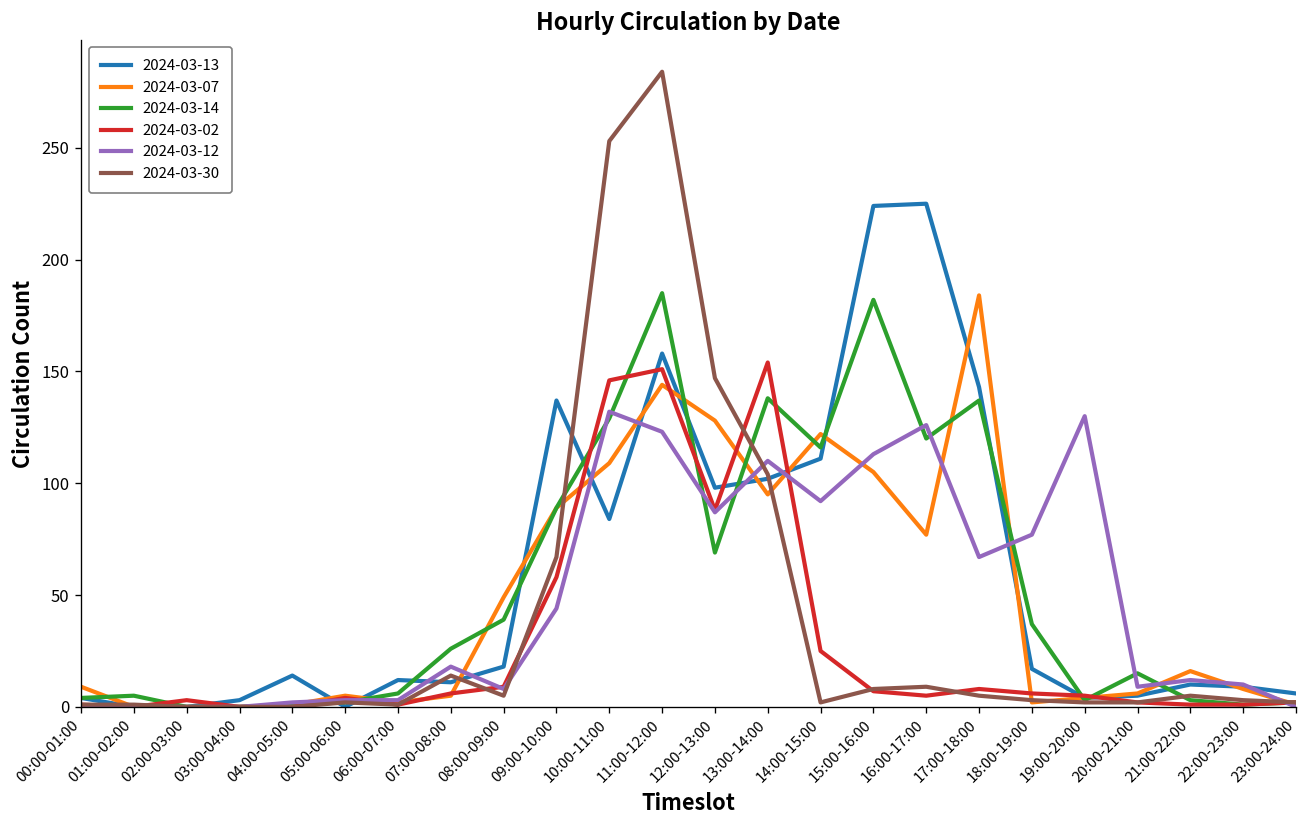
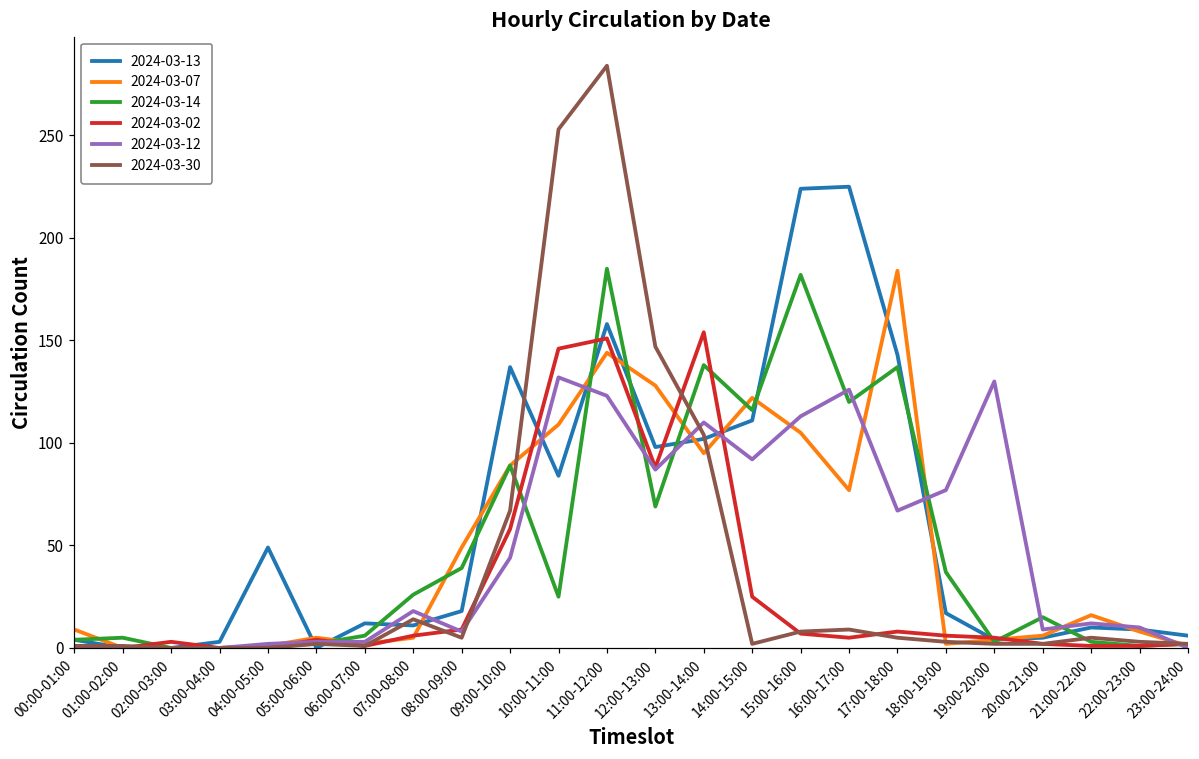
  {
    "2024-03-13": {
      "03:00-04:00": 3,
-     "04:00-05:00": 14,
+     "04:00-05:00": 49,
      "05:00-06:00": 0,
      "06:00-07:00": 12,
      "07:00-08:00": 11,
      "08:00-09:00": 18,
      "09:00-10:00": 137,
      "10:00-11:00": 84,
      "11:00-12:00": 158,
      "12:00-13:00": 98,
      "13:00-14:00": 102,
      "14:00-15:00": 111,
      "15:00-16:00": 224,
      "16:00-17:00": 225,
      "17:00-18:00": 143,
      "18:00-19:00": 17,
      "21:00-22:00": 10,
      "23:00-24:00": 6
    },
    "2024-03-07": {
      "00:00-01:00": 9,
      "08:00-09:00": 49,
      "10:00-11:00": 109,
      "11:00-12:00": 144,
      "12:00-13:00": 128,
      "13:00-14:00": 95,
      "14:00-15:00": 122,
      "15:00-16:00": 105,
      "16:00-17:00": 77,
      "17:00-18:00": 184,
      "21:00-22:00": 16
    },
    "2024-03-14": {
      "01:00-02:00": 5,
      "06:00-07:00": 6,
      "07:00-08:00": 26,
      "08:00-09:00": 39,
-     "10:00-11:00": 129,
+     "10:00-11:00": 25,
      "11:00-12:00": 185,
      "12:00-13:00": 69,
      "13:00-14:00": 138,
      "14:00-15:00": 116,
      "15:00-16:00": 182,
      "16:00-17:00": 120,
      "17:00-18:00": 137,
      "18:00-19:00": 37,
      "20:00-21:00": 15,
      "21:00-22:00": 3
    },
    "2024-03-02": {
      "02:00-03:00": 3,
      "09:00-10:00": 58,
      "10:00-11:00": 146,
      "11:00-12:00": 151,
      "13:00-14:00": 154,
      "14:00-15:00": 25,
      "16:00-17:00": 5,
      "17:00-18:00": 8,
      "18:00-19:00": 6,
      "21:00-22:00": 1
    },
    "2024-03-12": {
      "07:00-08:00": 18,
      "09:00-10:00": 44,
      "10:00-11:00": 132,
      "11:00-12:00": 123,
      "13:00-14:00": 110,
      "14:00-15:00": 92,
      "15:00-16:00": 113,
      "16:00-17:00": 126,
      "17:00-18:00": 67,
      "18:00-19:00": 77,
      "19:00-20:00": 130,
      "20:00-21:00": 9,
      "21:00-22:00": 12
    },
    "2024-03-30": {
      "07:00-08:00": 14,
      "08:00-09:00": 5,
      "09:00-10:00": 67,
      "10:00-11:00": 253,
      "11:00-12:00": 284,
      "12:00-13:00": 147,
      "13:00-14:00": 104,
      "14:00-15:00": 2,
      "16:00-17:00": 9,
      "17:00-18:00": 5,
      "21:00-22:00": 5,
      "22:00-23:00": 3
    }
  }
